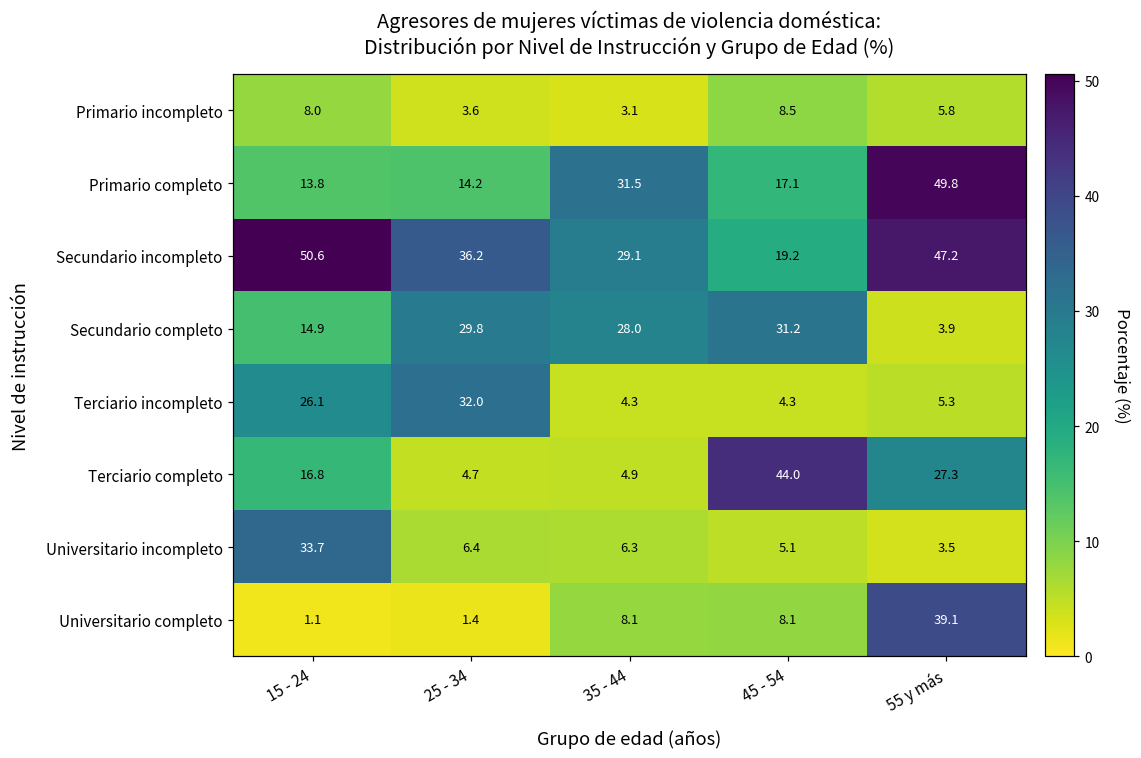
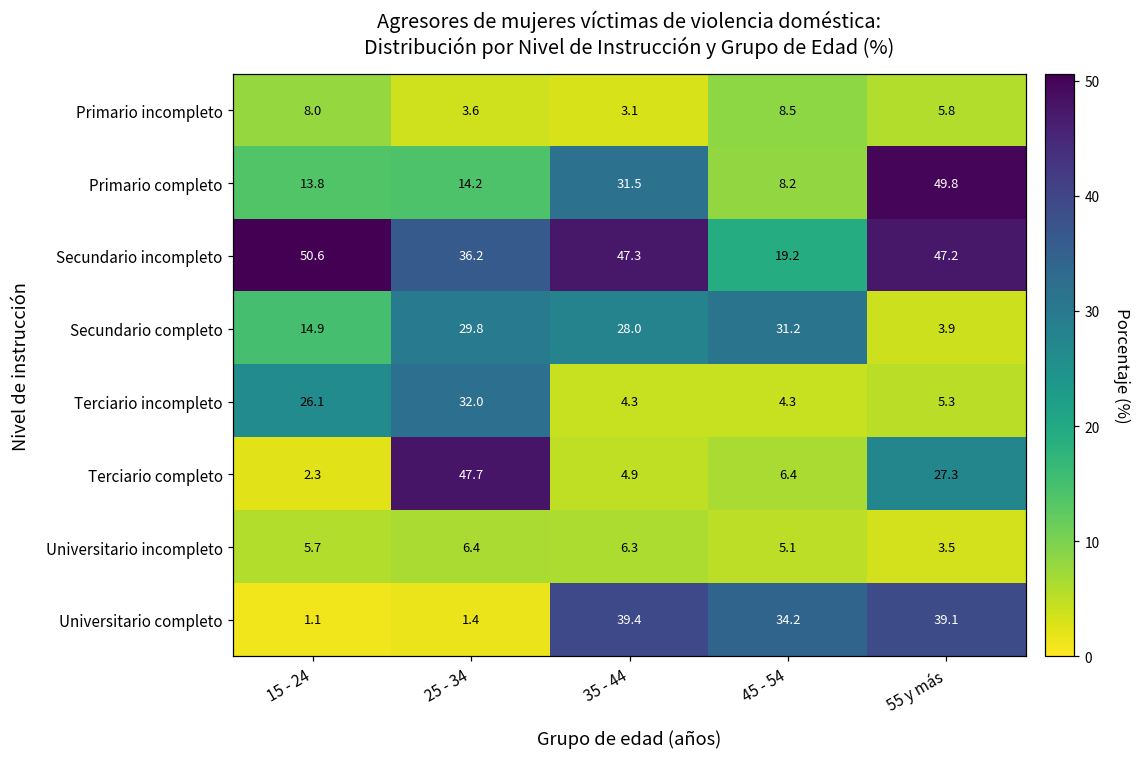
  {
    "Primario incompleto": {
      "15 - 24": 8.0,
      "25 - 34": 3.6,
      "35 - 44": 3.1,
      "45 - 54": 8.5,
      "55 y más": 5.8
    },
    "Primario completo": {
      "15 - 24": 13.8,
      "25 - 34": 14.2,
      "35 - 44": 31.5,
-     "45 - 54": 17.1,
+     "45 - 54": 8.2,
      "55 y más": 49.8
    },
    "Secundario incompleto": {
      "15 - 24": 50.6,
      "25 - 34": 36.2,
-     "35 - 44": 29.1,
+     "35 - 44": 47.3,
      "45 - 54": 19.2,
      "55 y más": 47.2
    },
    "Secundario completo": {
      "15 - 24": 14.9,
      "25 - 34": 29.8,
      "35 - 44": 28.0,
      "45 - 54": 31.2,
      "55 y más": 3.9
    },
    "Terciario incompleto": {
      "15 - 24": 26.1,
      "25 - 34": 32.0,
      "35 - 44": 4.3,
      "45 - 54": 4.3,
      "55 y más": 5.3
    },
    "Terciario completo": {
-     "15 - 24": 16.8,
-     "25 - 34": 4.7,
+     "15 - 24": 2.3,
+     "25 - 34": 47.7,
      "35 - 44": 4.9,
-     "45 - 54": 44.0,
+     "45 - 54": 6.4,
      "55 y más": 27.3
    },
    "Universitario incompleto": {
-     "15 - 24": 33.7,
+     "15 - 24": 5.7,
      "25 - 34": 6.4,
      "35 - 44": 6.3,
      "45 - 54": 5.1,
      "55 y más": 3.5
    },
    "Universitario completo": {
      "15 - 24": 1.1,
      "25 - 34": 1.4,
-     "35 - 44": 8.1,
-     "45 - 54": 8.1,
+     "35 - 44": 39.4,
+     "45 - 54": 34.2,
      "55 y más": 39.1
    }
  }
